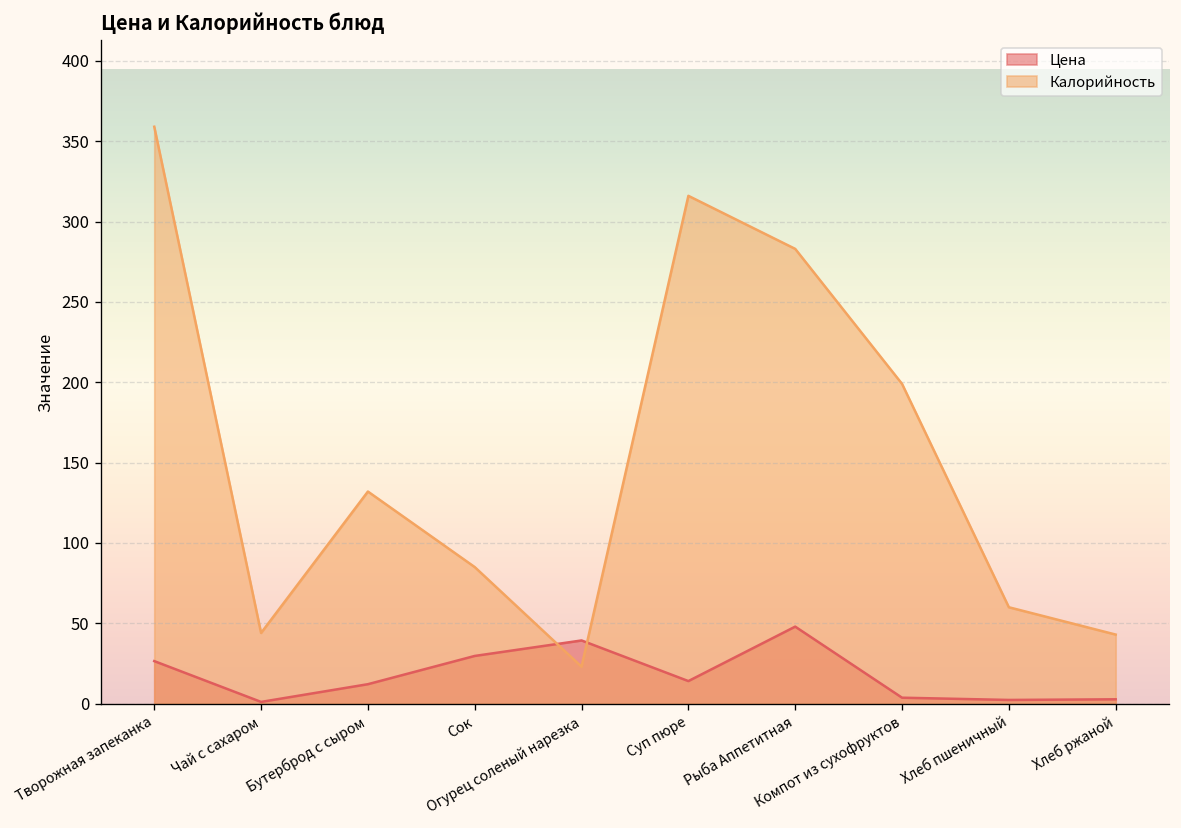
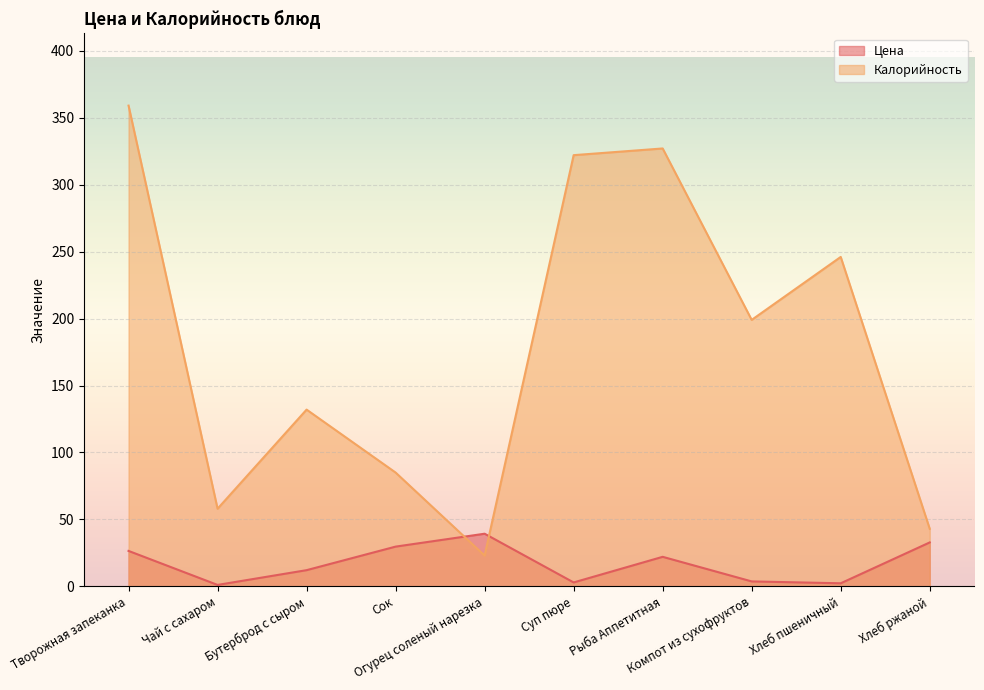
  {
    "Цена": {
      "Творожная запеканка": 26,
      "Чай с сахаром": 1,
      "Бутерброд с сыром": 12,
      "Сок": 30,
      "Огурец соленый нарезка": 39,
-     "Суп пюре": 14,
-     "Рыба Аппетитная": 48,
+     "Суп пюре": 3,
+     "Рыба Аппетитная": 22,
      "Компот из сухофруктов": 4,
      "Хлеб пшеничный": 2,
-     "Хлеб ржаной": 3
+     "Хлеб ржаной": 33
    },
    "Калорийность": {
      "Творожная запеканка": 359,
-     "Чай с сахаром": 44,
+     "Чай с сахаром": 58,
      "Бутерброд с сыром": 132,
      "Сок": 85,
      "Огурец соленый нарезка": 23,
-     "Суп пюре": 316,
-     "Рыба Аппетитная": 283,
+     "Суп пюре": 322,
+     "Рыба Аппетитная": 327,
      "Компот из сухофруктов": 199,
-     "Хлеб пшеничный": 60,
+     "Хлеб пшеничный": 246,
      "Хлеб ржаной": 43
    }
  }
